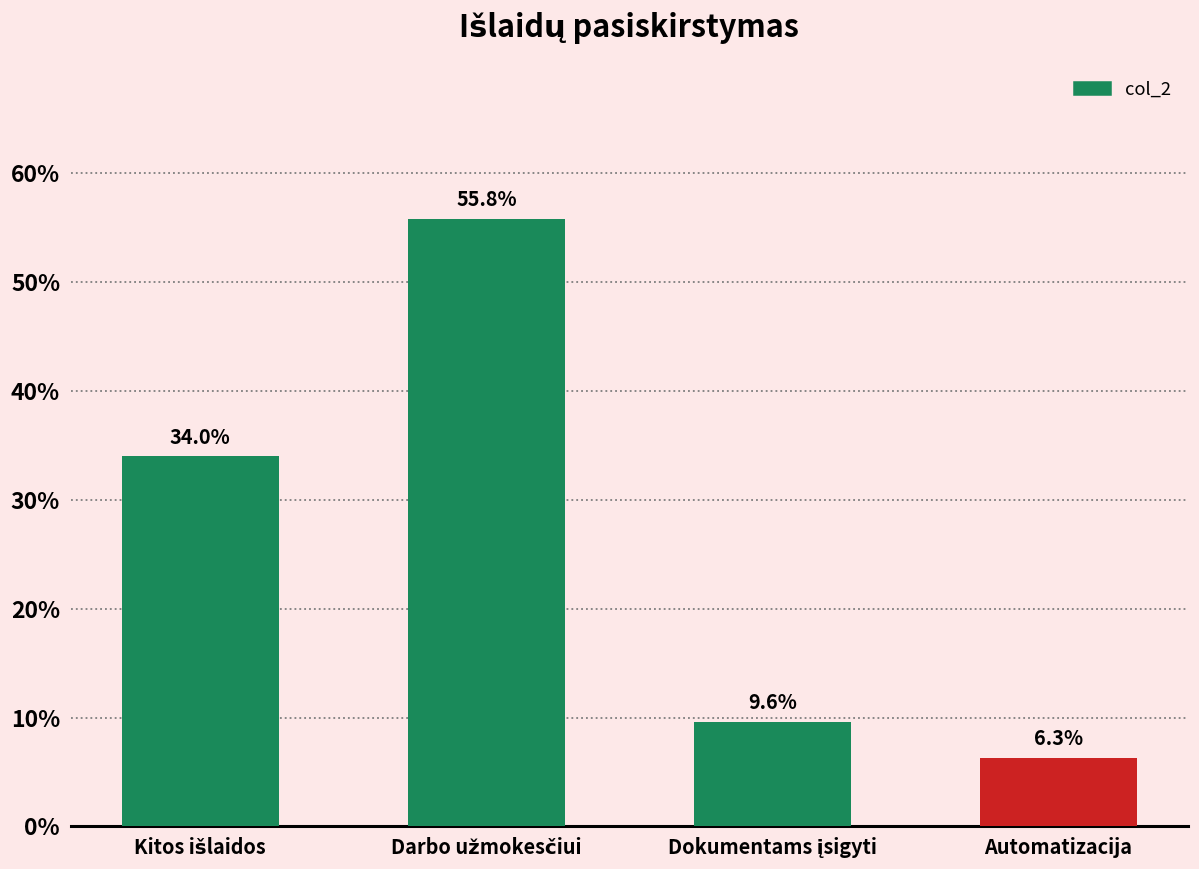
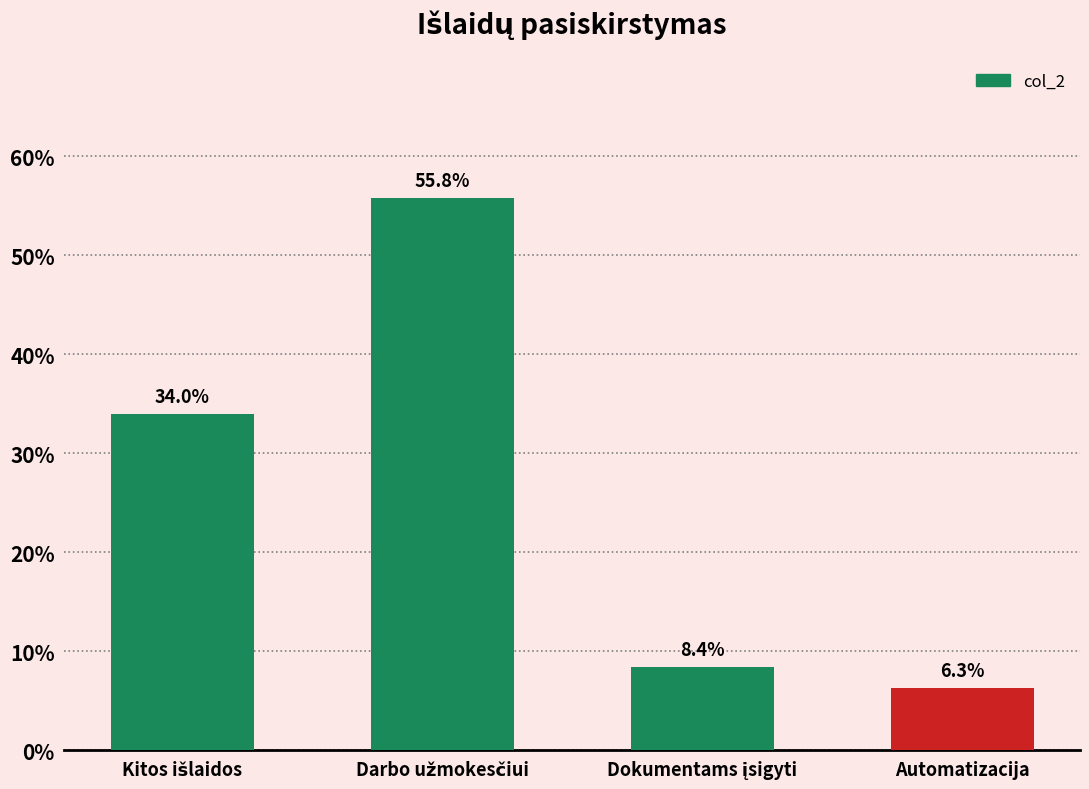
  {
    "Kitos išlaidos": "34.0%",
    "Darbo užmokesčiui": "55.8%",
-   "Dokumentams įsigyti": "9.6%",
+   "Dokumentams įsigyti": "8.4%",
    "Automatizacija": "6.3%"
  }
